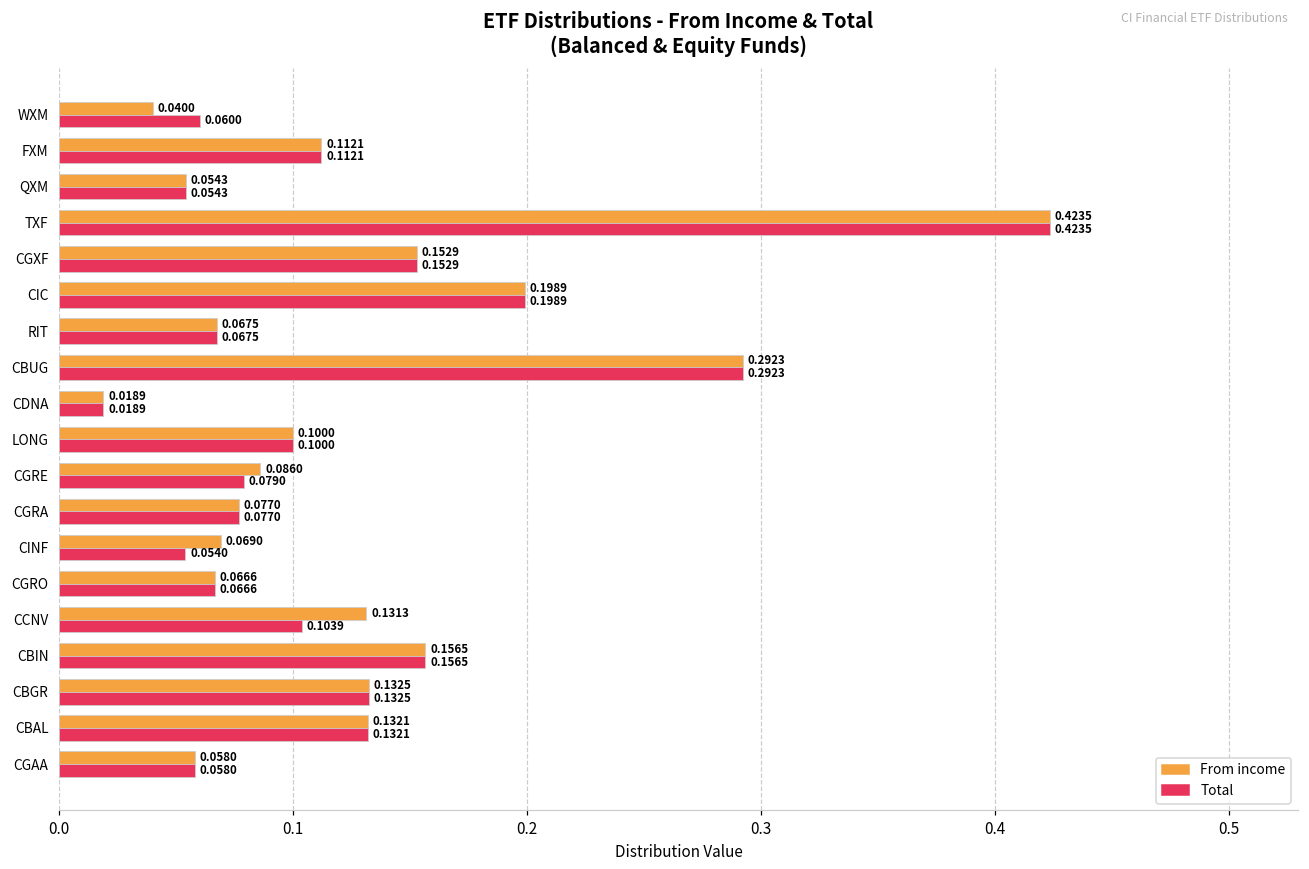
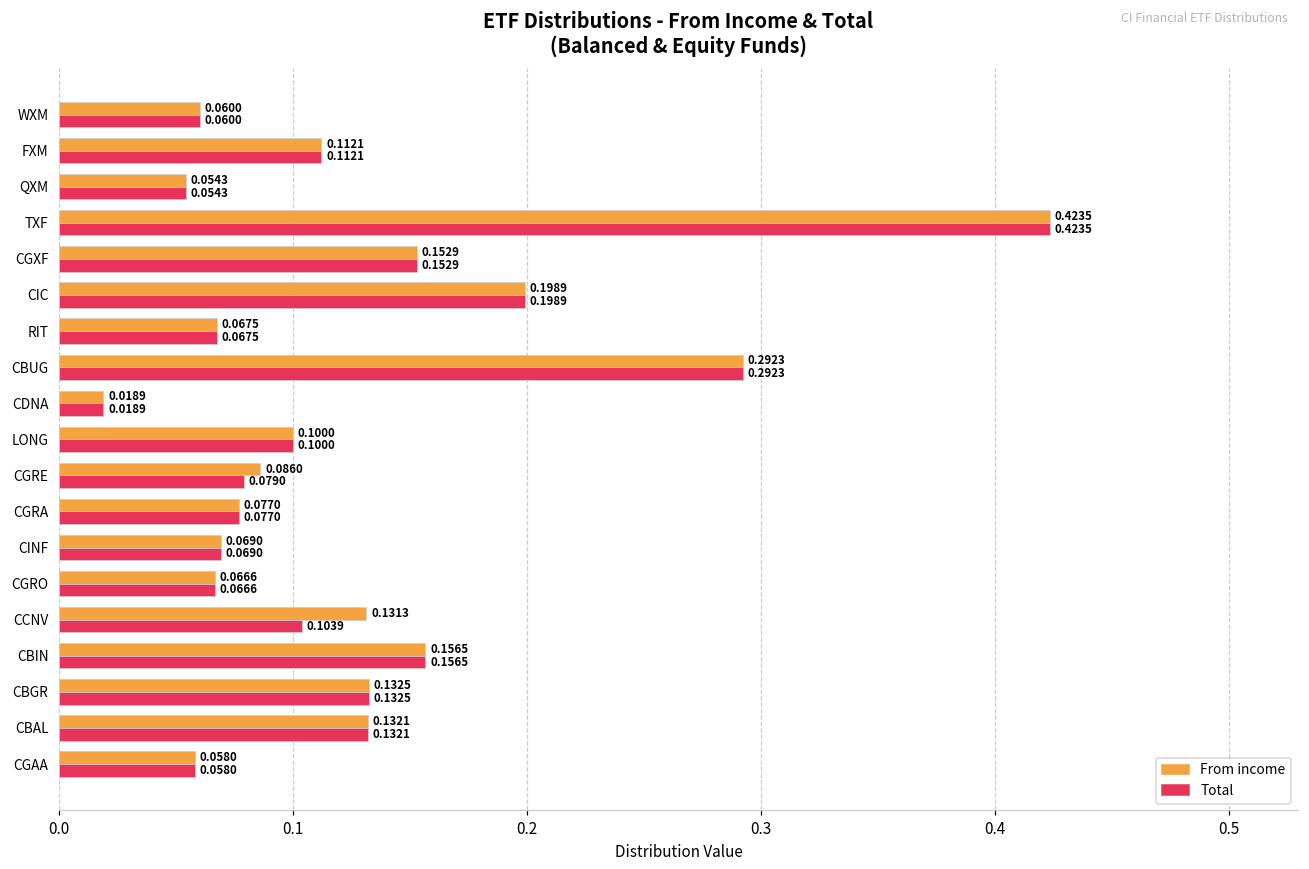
  {
    "From income": {
-     "WXM": 0.0400,
+     "WXM": 0.0600,
      "FXM": 0.1121,
      "QXM": 0.0543,
      "TXF": 0.4235,
      "CGXF": 0.1529,
      "CIC": 0.1989,
      "RIT": 0.0675,
      "CBUG": 0.2923,
      "CDNA": 0.0189,
      "LONG": 0.1000,
      "CGRE": 0.0860,
      "CGRA": 0.0770,
      "CINF": 0.0690,
      "CGRO": 0.0666,
      "CCNV": 0.1313,
      "CBIN": 0.1565,
      "CBGR": 0.1325,
      "CBAL": 0.1321,
      "CGAA": 0.0580
    },
    "Total": {
      "WXM": 0.0600,
      "FXM": 0.1121,
      "QXM": 0.0543,
      "TXF": 0.4235,
      "CGXF": 0.1529,
      "CIC": 0.1989,
      "RIT": 0.0675,
      "CBUG": 0.2923,
      "CDNA": 0.0189,
      "LONG": 0.1000,
      "CGRE": 0.0790,
      "CGRA": 0.0770,
-     "CINF": 0.0540,
+     "CINF": 0.0690,
      "CGRO": 0.0666,
      "CCNV": 0.1039,
      "CBIN": 0.1565,
      "CBGR": 0.1325,
      "CBAL": 0.1321,
      "CGAA": 0.0580
    }
  }
